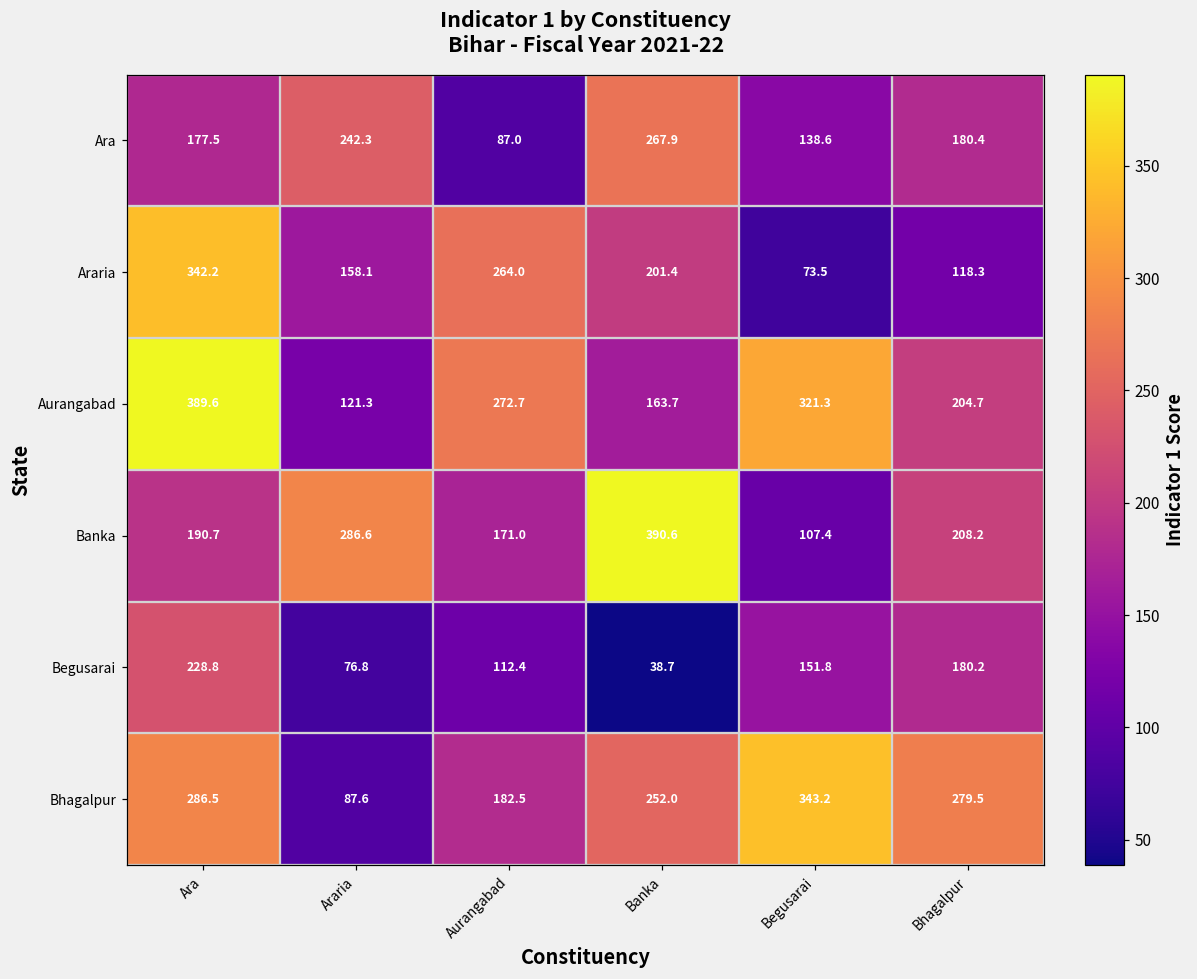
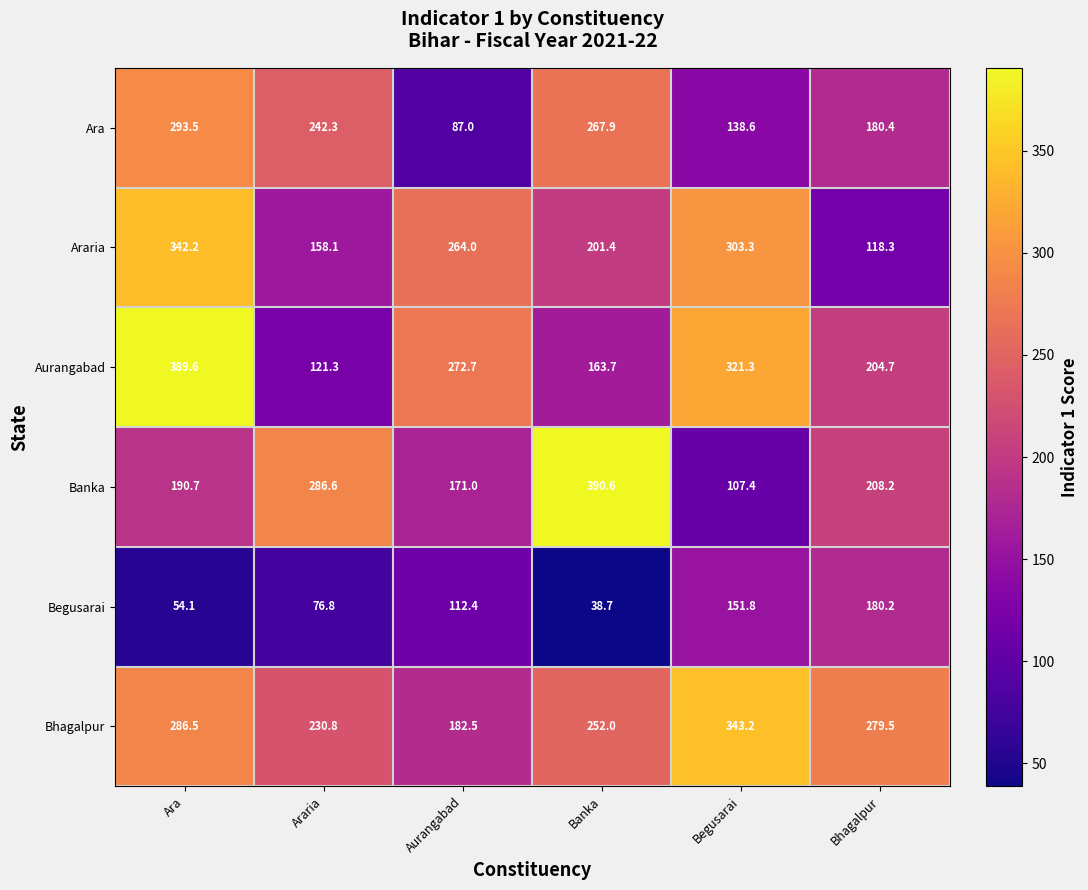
  {
    "Ara": {
-     "Ara": 177.5,
+     "Ara": 293.5,
      "Araria": 242.3,
      "Aurangabad": 87.0,
      "Banka": 267.9,
      "Begusarai": 138.6,
      "Bhagalpur": 180.4
    },
    "Araria": {
      "Ara": 342.2,
      "Araria": 158.1,
      "Aurangabad": 264.0,
      "Banka": 201.4,
-     "Begusarai": 73.5,
+     "Begusarai": 303.3,
      "Bhagalpur": 118.3
    },
    "Aurangabad": {
      "Ara": 389.6,
      "Araria": 121.3,
      "Aurangabad": 272.7,
      "Banka": 163.7,
      "Begusarai": 321.3,
      "Bhagalpur": 204.7
    },
    "Banka": {
      "Ara": 190.7,
      "Araria": 286.6,
      "Aurangabad": 171.0,
      "Banka": 390.6,
      "Begusarai": 107.4,
      "Bhagalpur": 208.2
    },
    "Begusarai": {
-     "Ara": 228.8,
+     "Ara": 54.1,
      "Araria": 76.8,
      "Aurangabad": 112.4,
      "Banka": 38.7,
      "Begusarai": 151.8,
      "Bhagalpur": 180.2
    },
    "Bhagalpur": {
      "Ara": 286.5,
-     "Araria": 87.6,
+     "Araria": 230.8,
      "Aurangabad": 182.5,
      "Banka": 252.0,
      "Begusarai": 343.2,
      "Bhagalpur": 279.5
    }
  }
